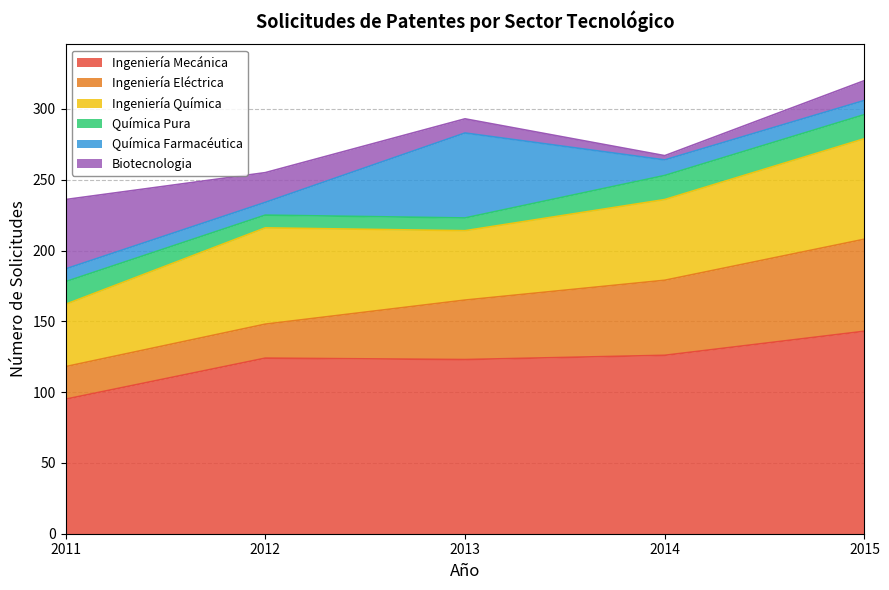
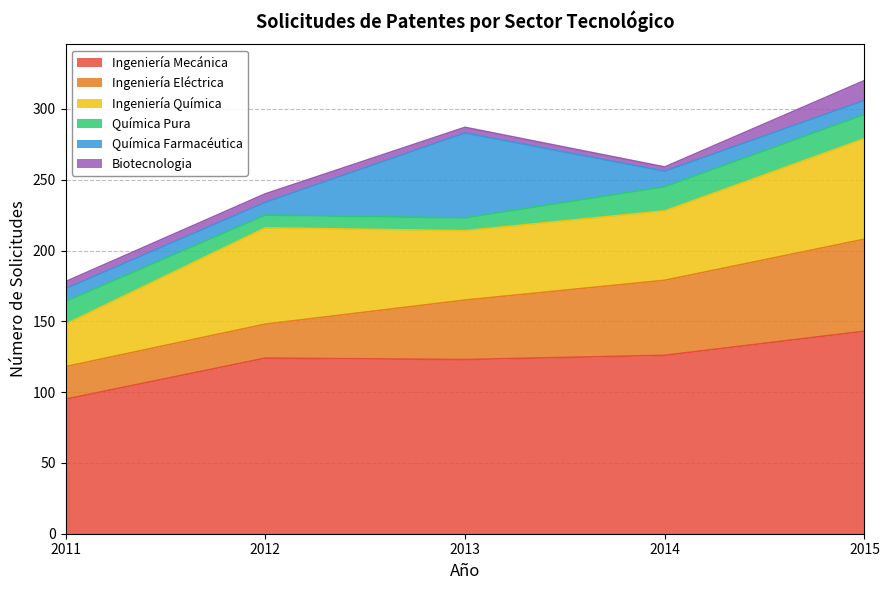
  {
    "Ingeniería Química": {
-     "2011": 44,
+     "2011": 30,
      "2012": 68,
      "2013": 49,
-     "2014": 57,
+     "2014": 49,
      "2015": 71
    },
    "Química Pura": {
      "2011": 16,
      "2012": 9,
      "2013": 9,
      "2014": 17,
      "2015": 17
    },
    "Química Farmacéutica": {
      "2011": 9,
      "2012": 9,
      "2013": 60,
      "2014": 11,
      "2015": 10
    },
    "Biotecnologia": {
-     "2011": 49,
-     "2012": 21,
-     "2013": 10,
+     "2011": 5,
+     "2012": 6,
+     "2013": 4,
      "2014": 3,
      "2015": 14
    }
  }
